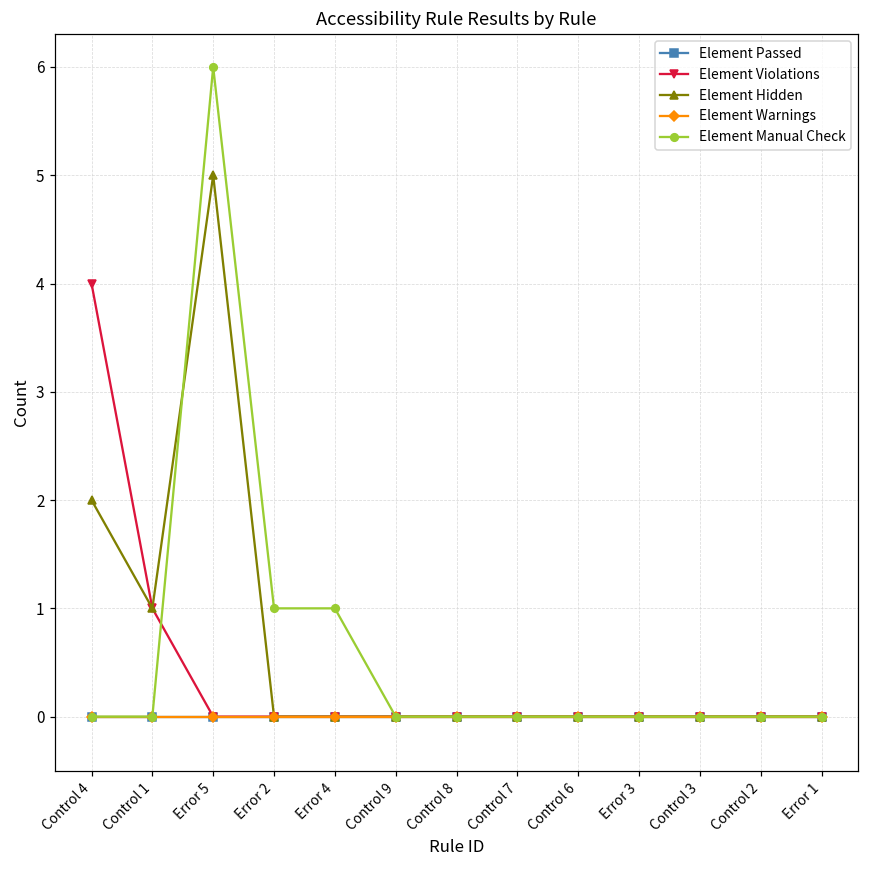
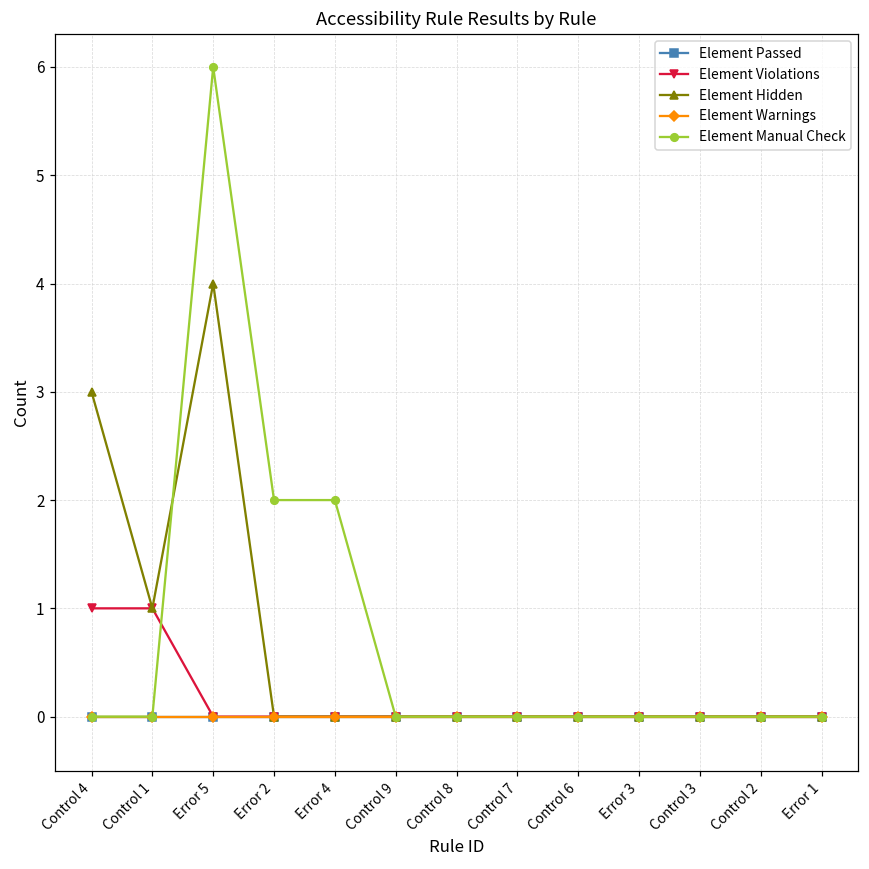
  {
    "Element Violations": {
-     "Control 4": 4
+     "Control 4": 1
    },
    "Element Hidden": {
-     "Control 4": 2,
-     "Error 5": 5
+     "Control 4": 3,
+     "Error 5": 4
    },
    "Element Manual Check": {
      "Error 5": 6,
-     "Error 2": 1,
-     "Error 4": 1
+     "Error 2": 2,
+     "Error 4": 2
    }
  }
